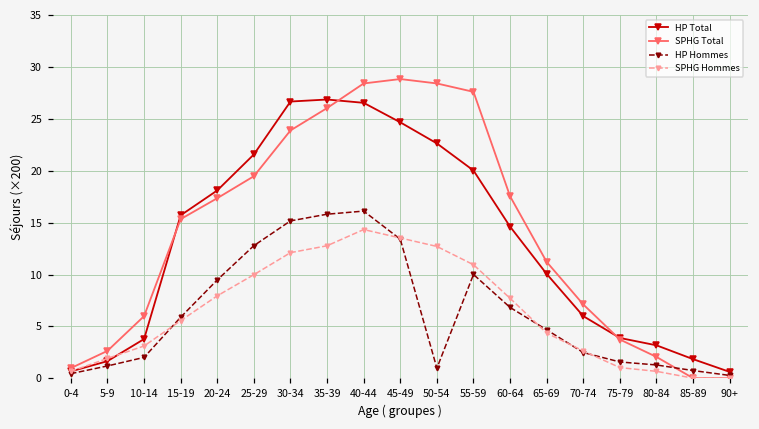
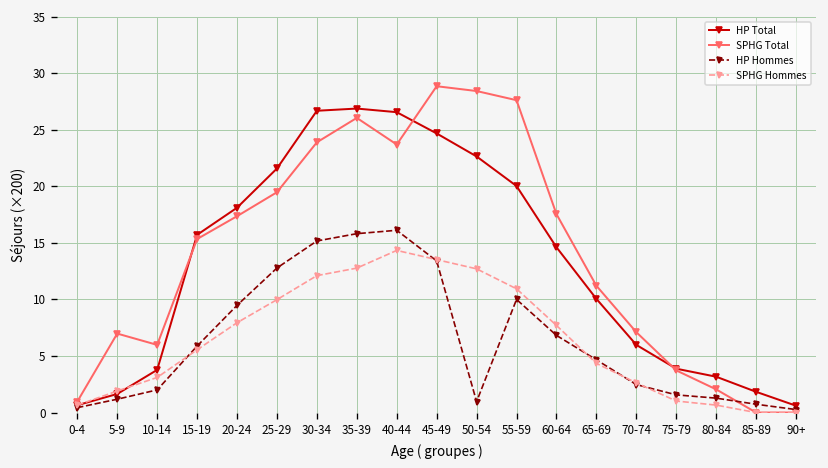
  {
    "HP Total": {
      "10-14": 4,
      "15-19": 16,
      "20-24": 18,
      "25-29": 22,
      "30-34": 27,
      "35-39": 27,
      "40-44": 27,
      "45-49": 25,
      "50-54": 23,
      "55-59": 20,
      "60-64": 15,
      "65-69": 10,
      "70-74": 6,
      "80-84": 3,
      "85-89": 2,
      "90+": 1
    },
    "SPHG Total": {
      "0-4": 1,
-     "5-9": 3,
+     "5-9": 7,
      "10-14": 6,
      "15-19": 15,
      "20-24": 17,
      "25-29": 19,
      "30-34": 24,
      "35-39": 26,
-     "40-44": 28,
+     "40-44": 24,
      "45-49": 29,
      "50-54": 28,
      "55-59": 28,
      "60-64": 18,
      "65-69": 11,
      "70-74": 7,
      "80-84": 2
    },
    "HP Hommes": {
      "5-9": 1,
      "10-14": 2,
      "15-19": 6,
      "20-24": 9,
      "25-29": 13,
      "30-34": 15,
      "35-39": 16,
      "40-44": 16,
      "50-54": 1,
      "55-59": 10,
      "60-64": 7,
      "65-69": 5,
      "75-79": 2,
      "80-84": 1,
      "85-89": 1
    },
    "SPHG Hommes": {
      "10-14": 3,
      "15-19": 6,
      "20-24": 8,
      "25-29": 10,
      "30-34": 12,
      "35-39": 13,
      "40-44": 14,
      "50-54": 13,
      "55-59": 11,
      "60-64": 8,
      "65-69": 4,
      "75-79": 1,
      "80-84": 1
    }
  }
